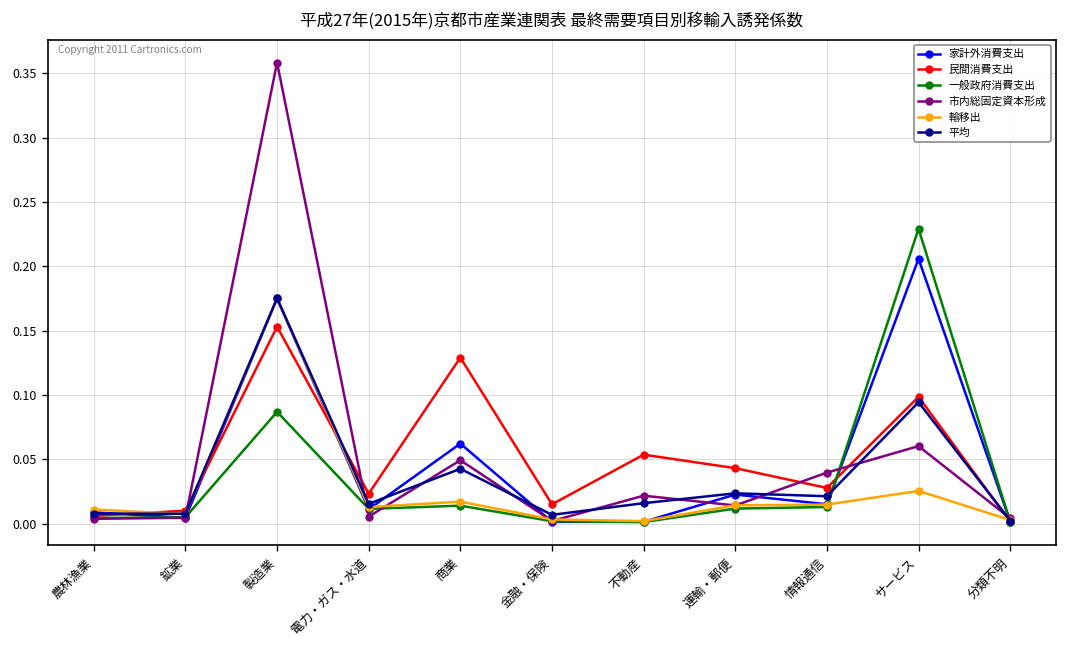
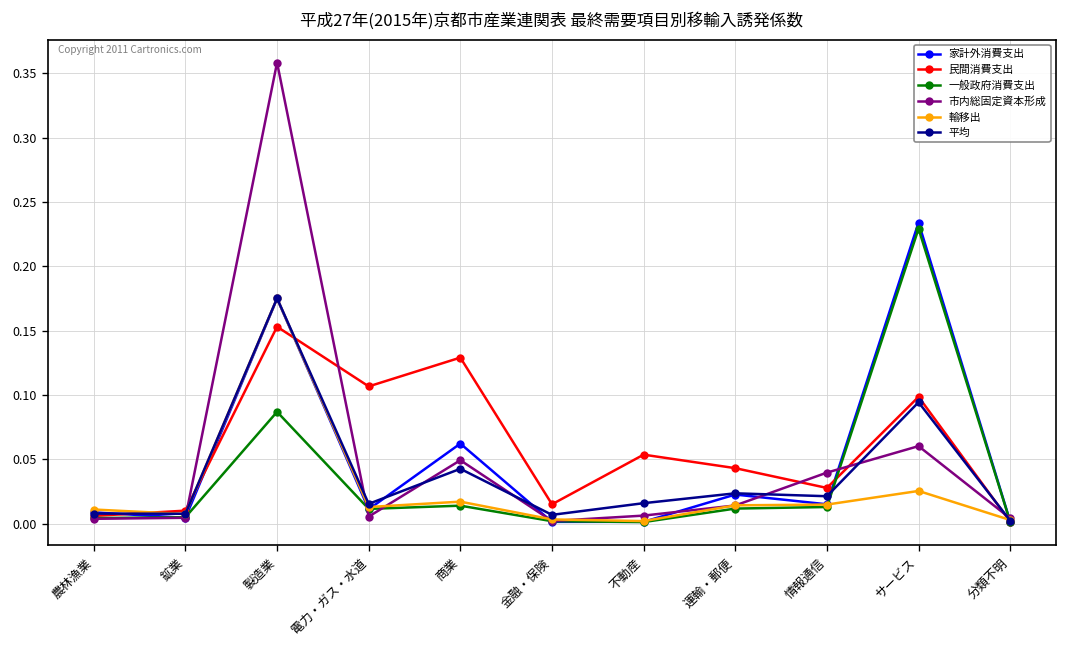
  {
    "家計外消費支出": {
      "商業": 0.062,
-     "サービス": 0.206
+     "サービス": 0.234
    },
    "民間消費支出": {
      "鉱業": 0.010,
      "製造業": 0.153,
-     "電力・ガス・水道": 0.023,
+     "電力・ガス・水道": 0.107,
      "商業": 0.129,
      "金融・保険": 0.015,
      "不動産": 0.054,
      "運輸・郵便": 0.043,
      "情報通信": 0.028,
      "サービス": 0.099
    },
    "一般政府消費支出": {
      "製造業": 0.087,
      "商業": 0.014,
      "運輸・郵便": 0.012,
      "サービス": 0.229
    },
    "市内総固定資本形成": {
      "製造業": 0.358,
      "電力・ガス・水道": 0.006,
      "商業": 0.049,
-     "不動産": 0.022,
+     "不動産": 0.006,
      "情報通信": 0.040,
      "サービス": 0.060
    },
    "輸移出": {
      "商業": 0.017,
      "サービス": 0.025
    },
    "平均": {
      "電力・ガス・水道": 0.015,
      "商業": 0.043,
      "金融・保険": 0.007,
      "不動産": 0.016,
      "情報通信": 0.021,
      "サービス": 0.094
    }
  }
